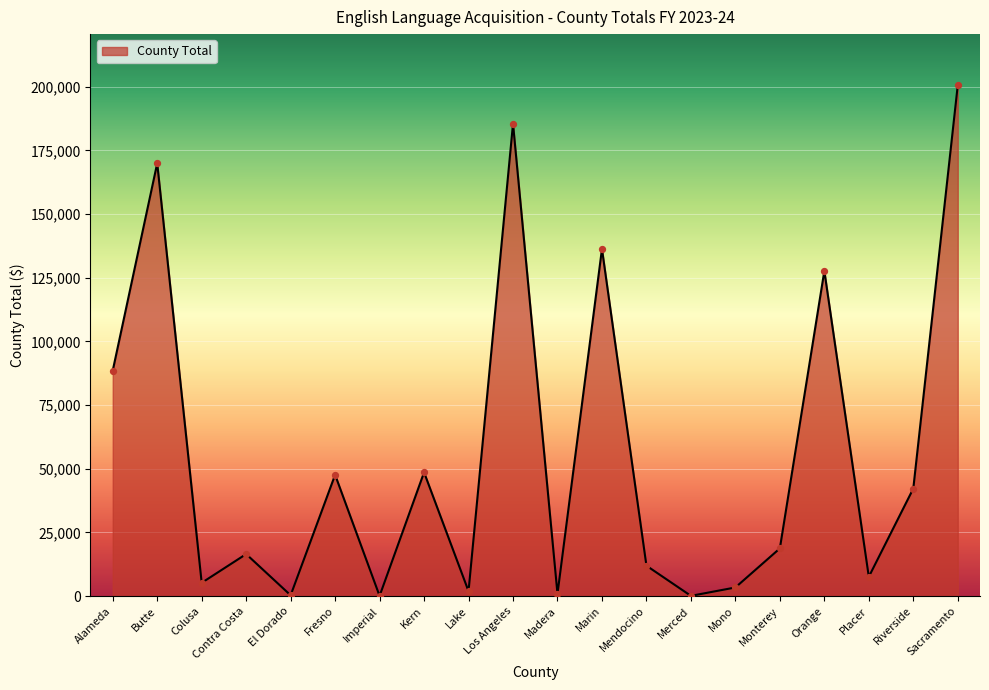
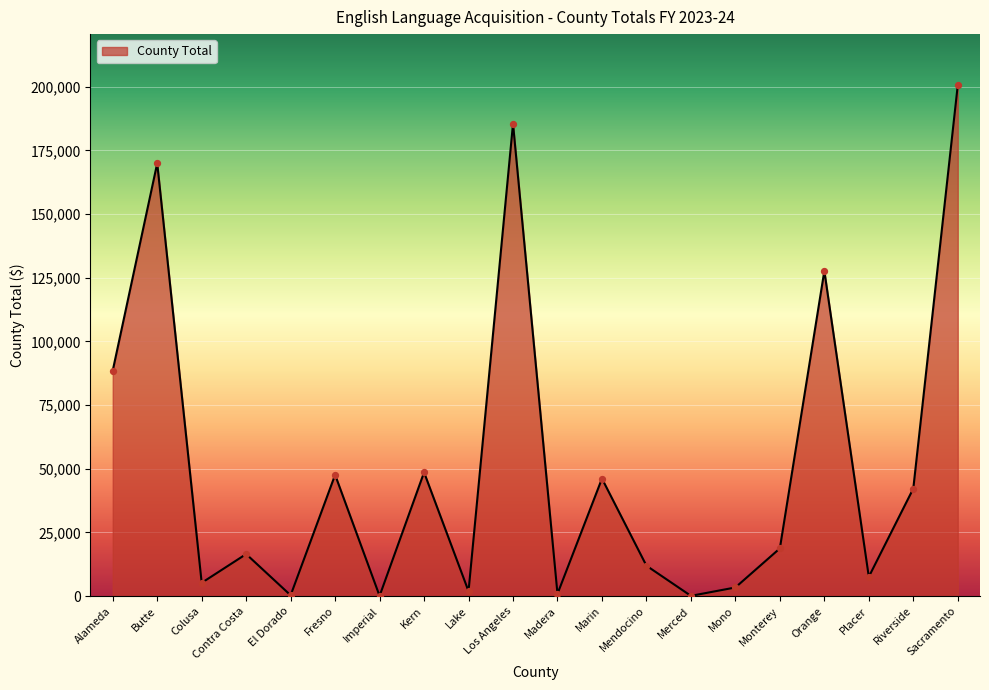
  {
    "Alameda": "89,000",
    "Butte": "170,000",
    "Colusa": "5,000",
    "Contra Costa": "16,000",
    "El Dorado": "0",
    "Fresno": "48,000",
    "Imperial": "0",
    "Kern": "49,000",
    "Lake": "2,000",
    "Los Angeles": "185,000",
    "Madera": "1,000",
-   "Marin": "136,000",
+   "Marin": "46,000",
    "Mendocino": "12,000",
    "Merced": "0",
    "Mono": "3,000",
    "Monterey": "19,000",
    "Orange": "128,000",
    "Placer": "8,000",
    "Riverside": "42,000",
    "Sacramento": "201,000"
  }
